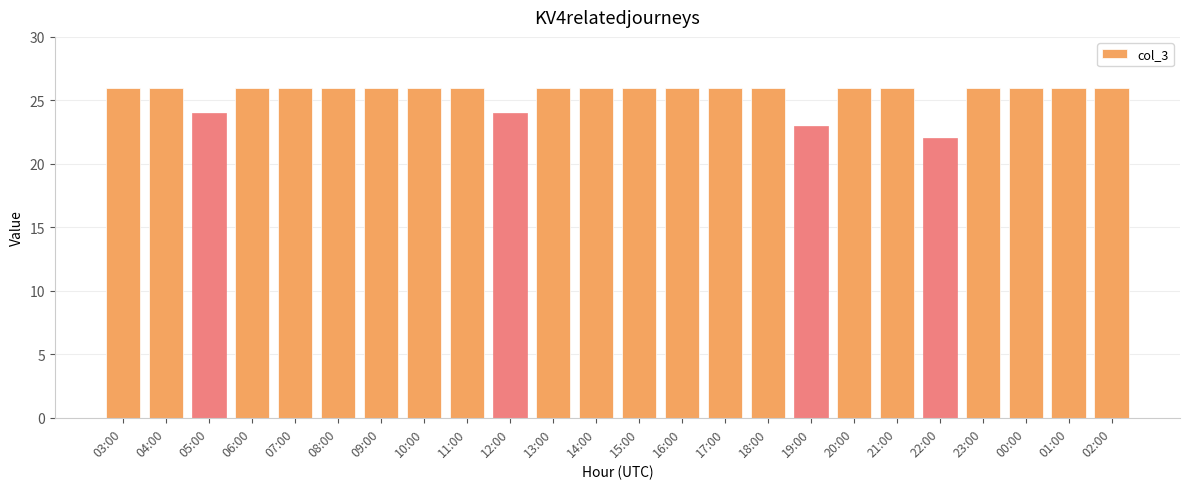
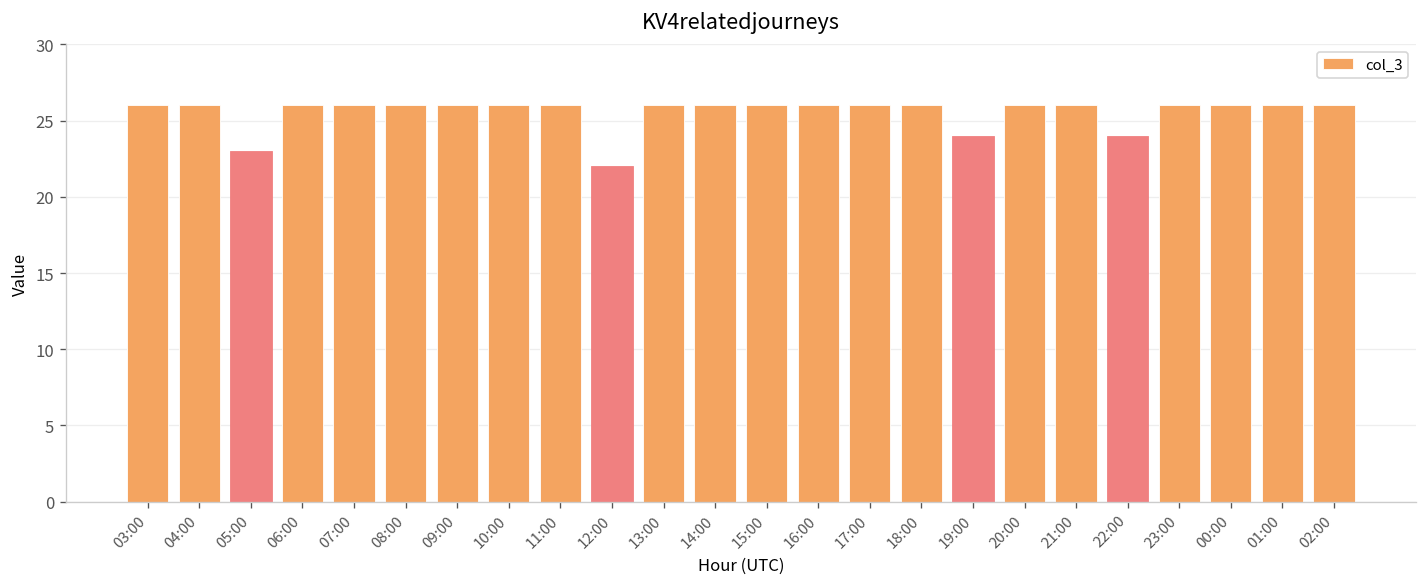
  {
    "03:00": 26,
    "04:00": 26,
-   "05:00": 24,
+   "05:00": 23,
    "06:00": 26,
    "07:00": 26,
    "08:00": 26,
    "09:00": 26,
    "10:00": 26,
    "11:00": 26,
-   "12:00": 24,
+   "12:00": 22,
    "13:00": 26,
    "14:00": 26,
    "15:00": 26,
    "16:00": 26,
    "17:00": 26,
    "18:00": 26,
-   "19:00": 23,
+   "19:00": 24,
    "20:00": 26,
    "21:00": 26,
-   "22:00": 22,
+   "22:00": 24,
    "23:00": 26,
    "00:00": 26,
    "01:00": 26,
    "02:00": 26
  }
